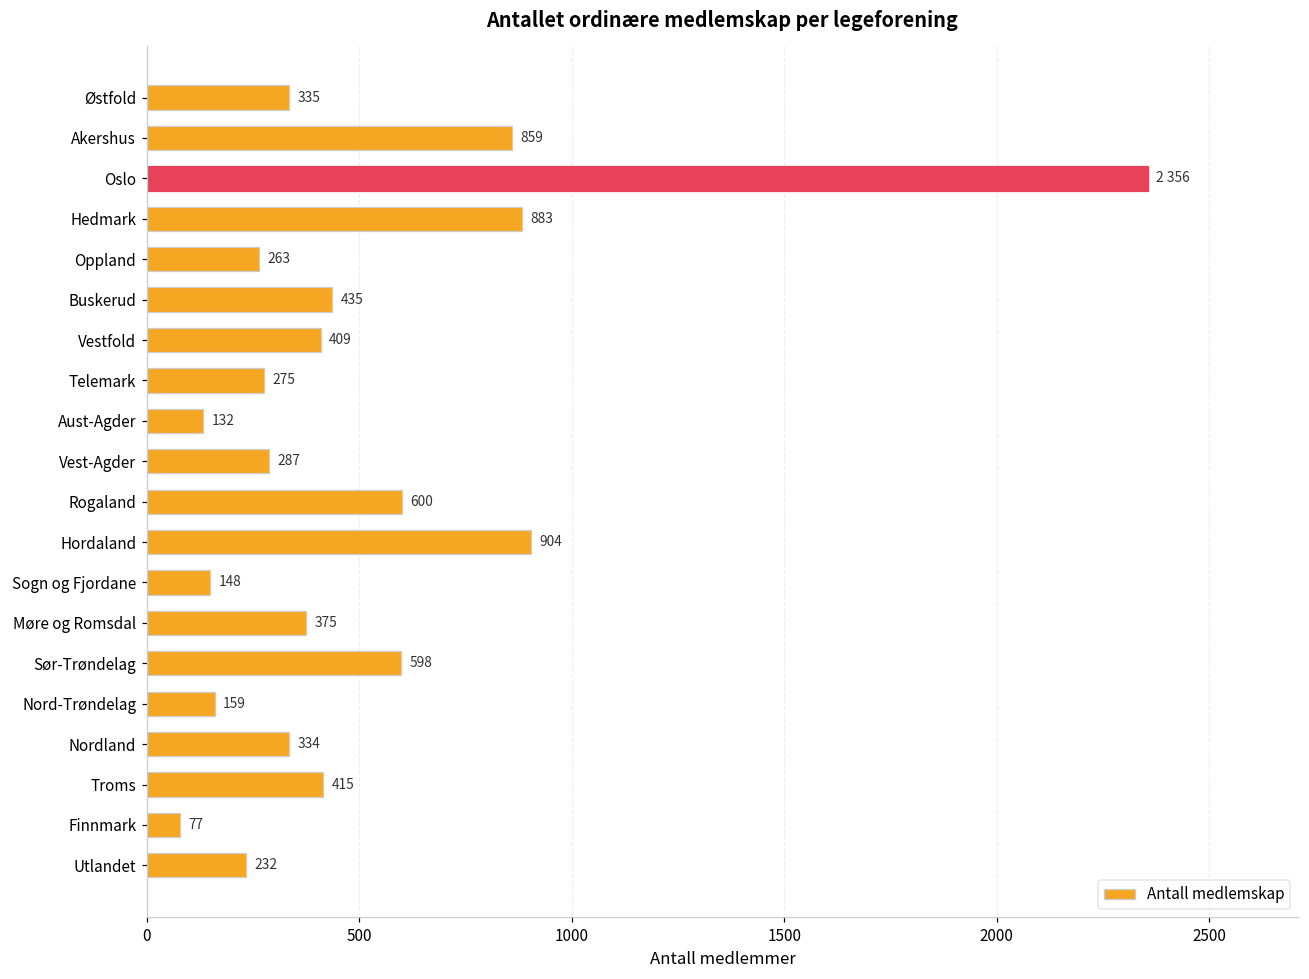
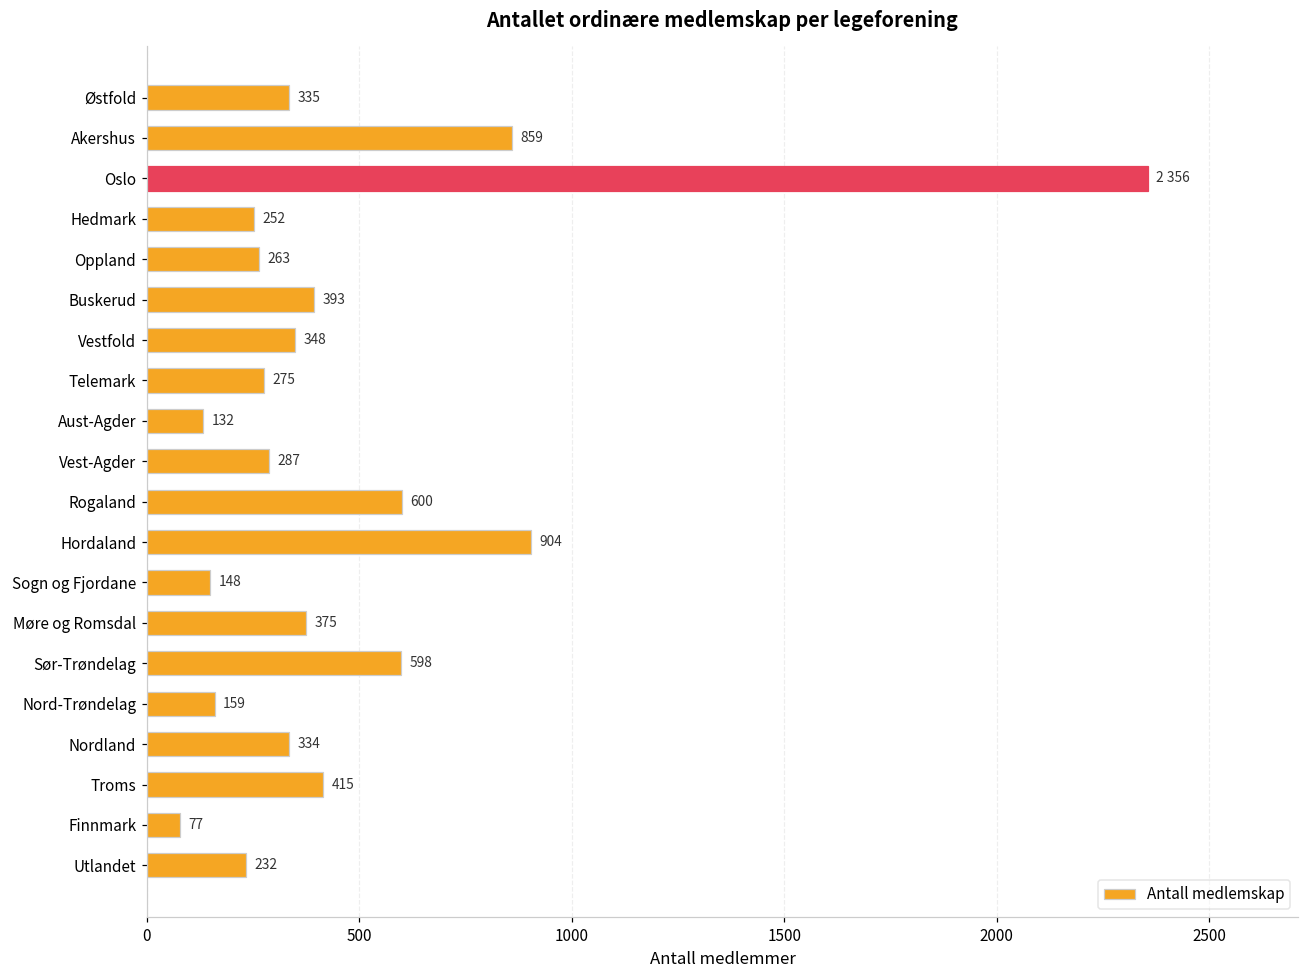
  {
    "Østfold": 335,
    "Akershus": 859,
-   "Hedmark": 883,
+   "Hedmark": 252,
    "Oppland": 263,
-   "Buskerud": 435,
-   "Vestfold": 409,
+   "Buskerud": 393,
+   "Vestfold": 348,
    "Telemark": 275,
    "Aust-Agder": 132,
    "Vest-Agder": 287,
    "Rogaland": 600,
    "Hordaland": 904,
    "Sogn og Fjordane": 148,
    "Møre og Romsdal": 375,
    "Sør-Trøndelag": 598,
    "Nord-Trøndelag": 159,
    "Nordland": 334,
    "Troms": 415,
    "Finnmark": 77,
    "Utlandet": 232
  }
